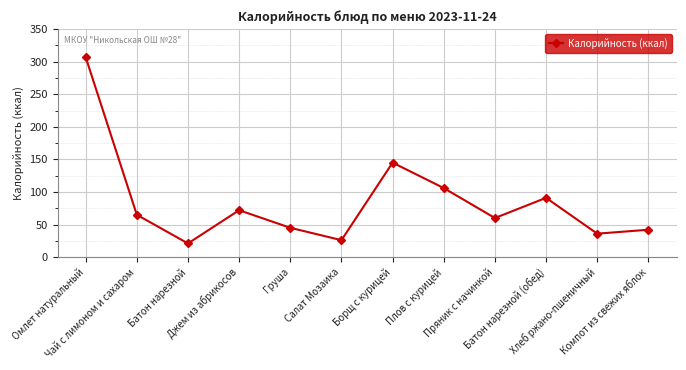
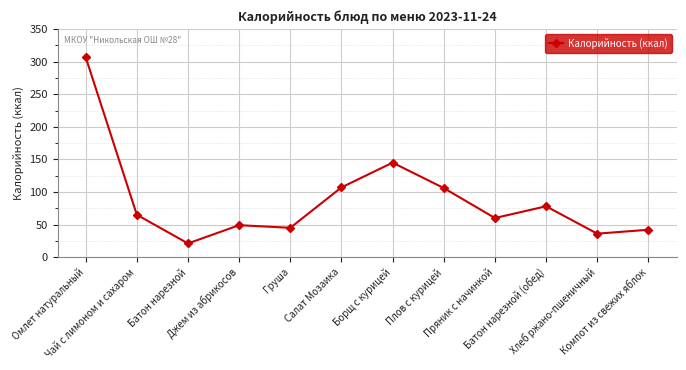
  {
    "Чай с лимоном и сахаром": 70,
    "Батон нарезной": 20,
-   "Джем из абрикосов": 70,
+   "Джем из абрикосов": 50,
    "Груша": 50,
-   "Салат Мозаика": 30,
+   "Салат Мозаика": 110,
    "Борщ с курицей": 150,
    "Плов с курицей": 110,
    "Пряник с начинкой": 60,
-   "Батон нарезной (обед)": 90,
+   "Батон нарезной (обед)": 80,
    "Хлеб ржано-пшеничный": 40,
    "Компот из свежих яблок": 40
  }
